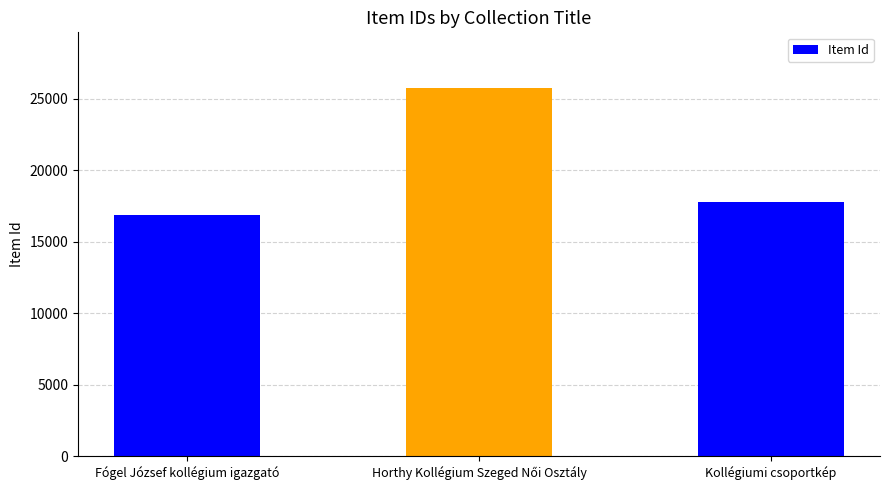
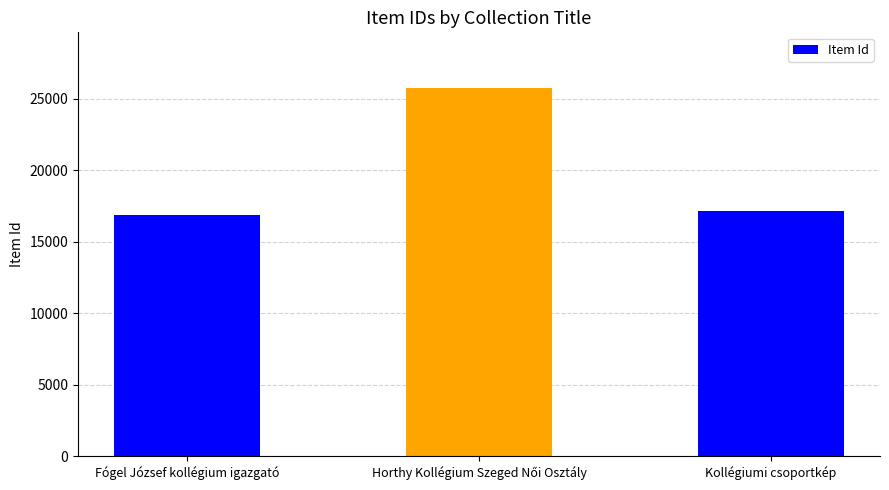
  {
    "Fógel József kollégium igazgató": 16900,
    "Horthy Kollégium Szeged Női Osztály": 25800,
-   "Kollégiumi csoportkép": 17800
+   "Kollégiumi csoportkép": 17200
  }
